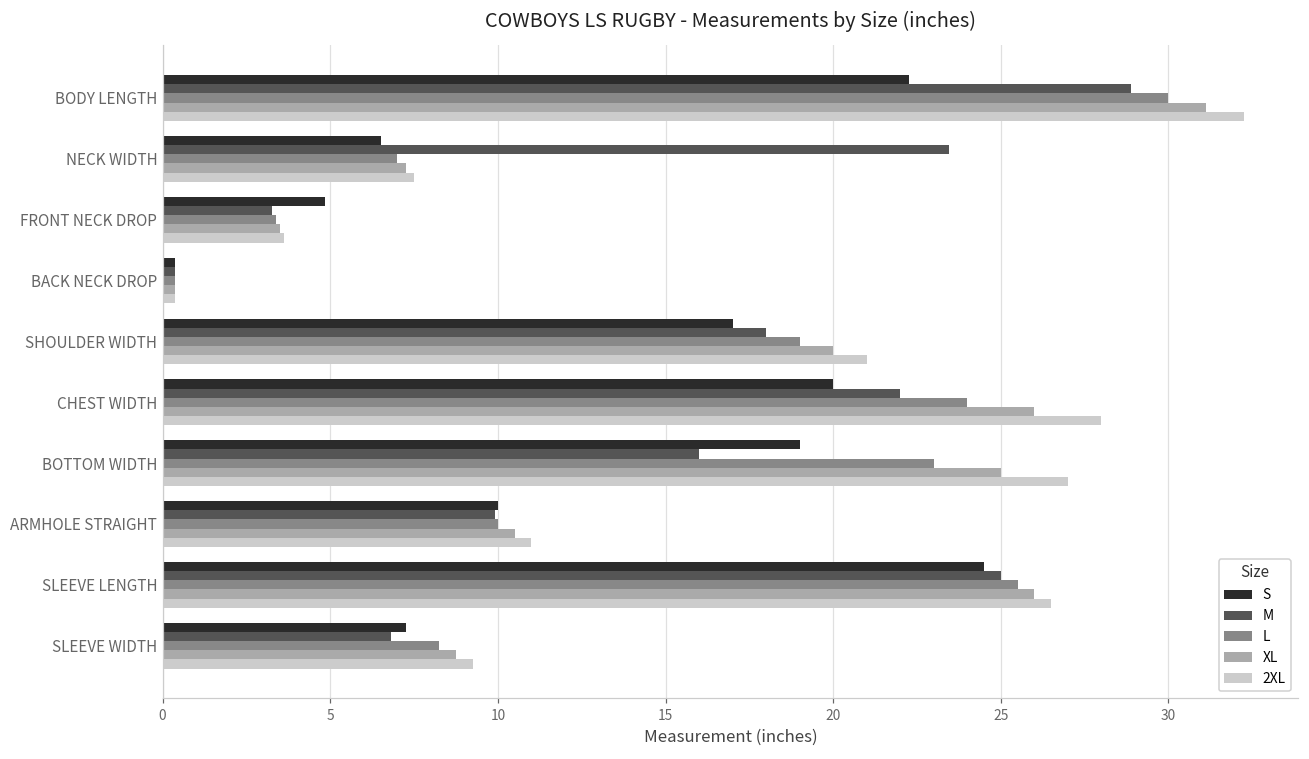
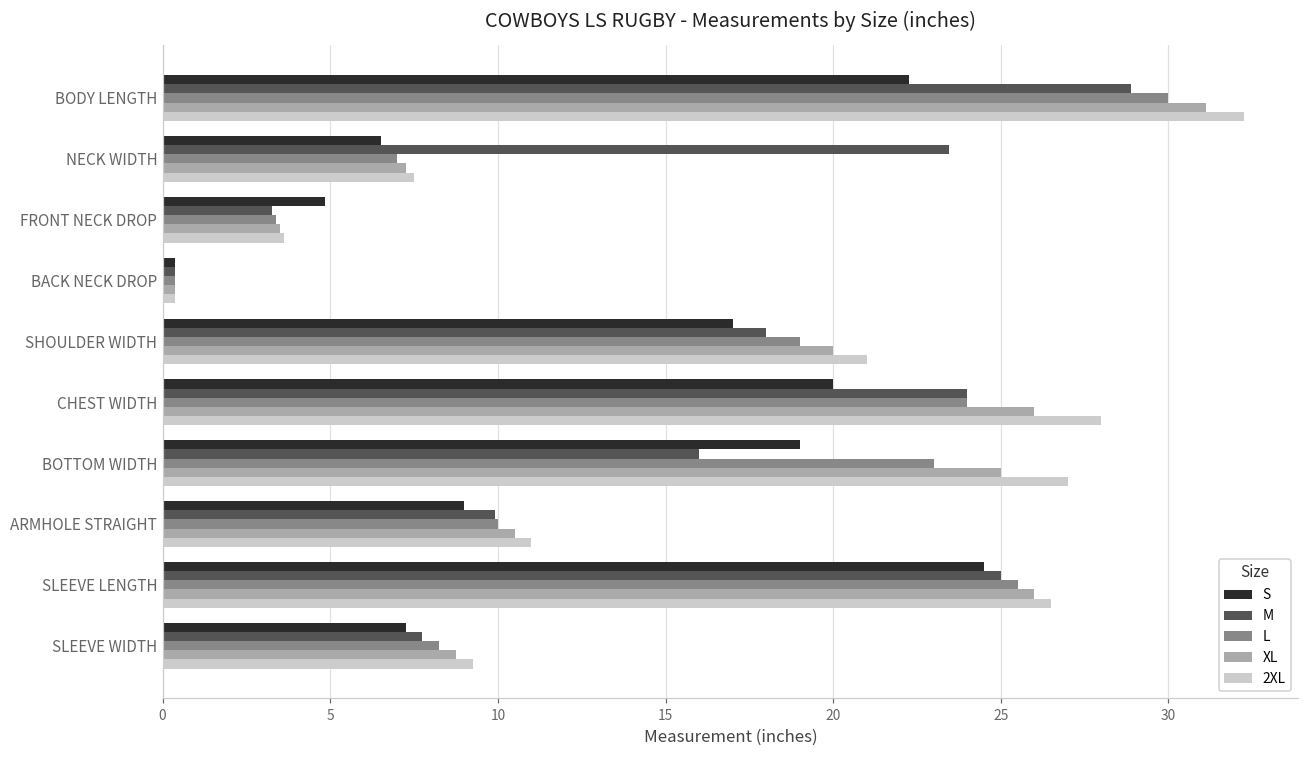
  {
    "S": {
      "BODY LENGTH": 22.3,
      "NECK WIDTH": 6.5,
      "FRONT NECK DROP": 4.8,
      "BACK NECK DROP": 0.4,
      "SHOULDER WIDTH": 17,
      "CHEST WIDTH": 20,
      "BOTTOM WIDTH": 19,
-     "ARMHOLE STRAIGHT": 10,
+     "ARMHOLE STRAIGHT": 9,
      "SLEEVE LENGTH": 24.5,
      "SLEEVE WIDTH": 7.3
    },
    "M": {
      "BODY LENGTH": 28.9,
      "NECK WIDTH": 23.4,
      "FRONT NECK DROP": 3.3,
      "BACK NECK DROP": 0.4,
      "SHOULDER WIDTH": 18.0,
-     "CHEST WIDTH": 22,
+     "CHEST WIDTH": 24,
      "BOTTOM WIDTH": 16.0,
      "ARMHOLE STRAIGHT": 9.9,
      "SLEEVE LENGTH": 25.0,
-     "SLEEVE WIDTH": 6.8
+     "SLEEVE WIDTH": 7.8
    }
  }
